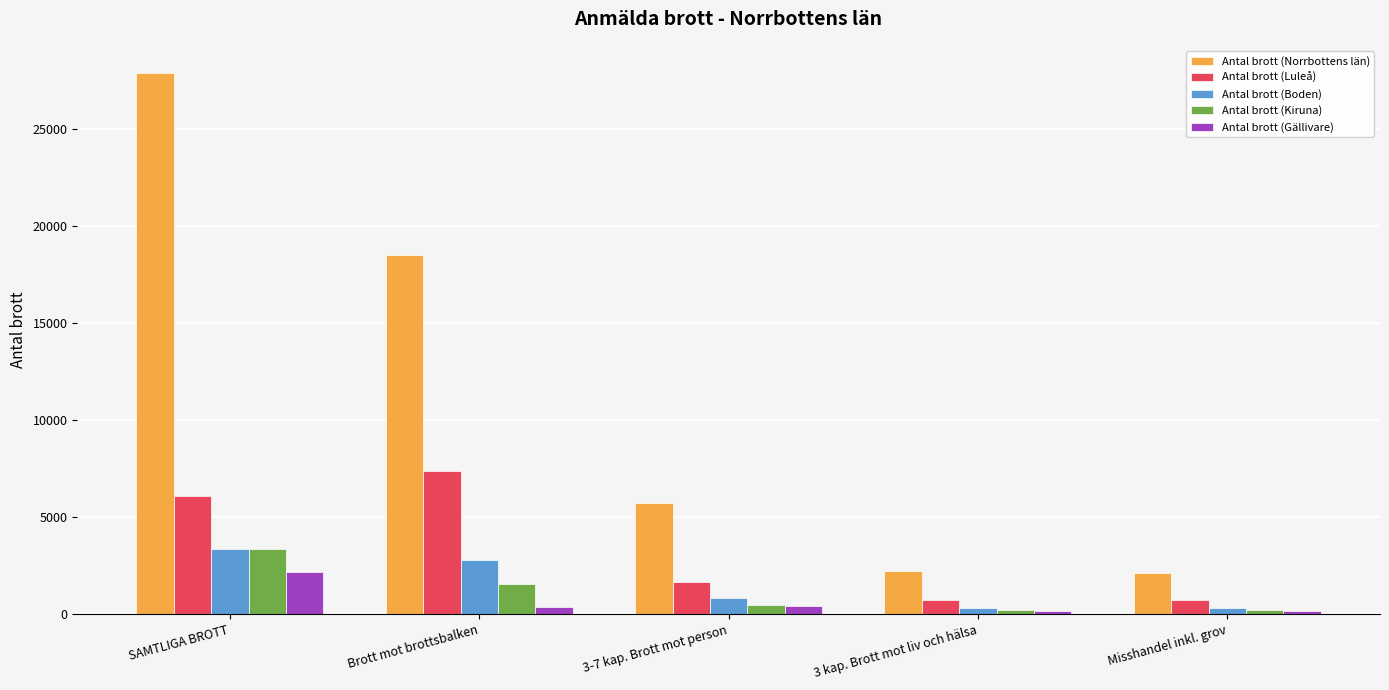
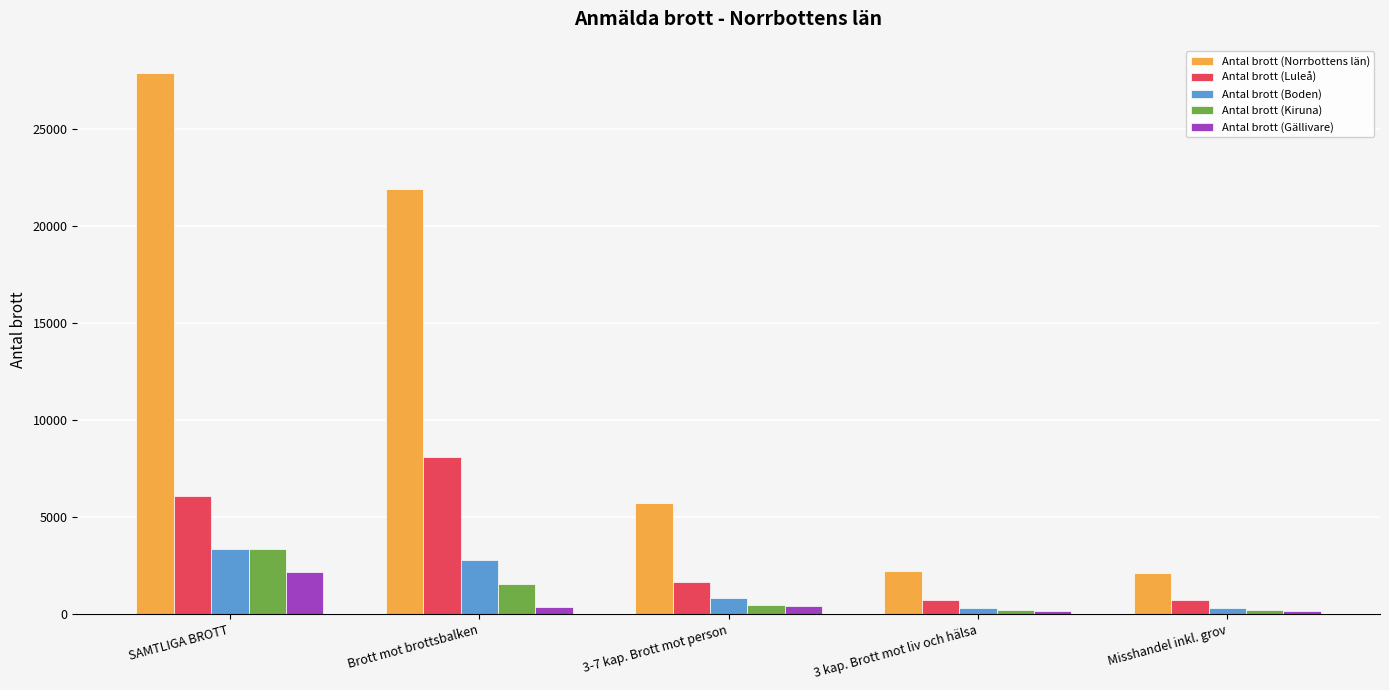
  {
    "Antal brott (Norrbottens län)": {
      "SAMTLIGA BROTT": 27900,
-     "Brott mot brottsbalken": 18500,
+     "Brott mot brottsbalken": 21900,
      "3-7 kap. Brott mot person": 5700,
      "3 kap. Brott mot liv och hälsa": 2200,
      "Misshandel inkl. grov": 2100
    },
    "Antal brott (Luleå)": {
      "SAMTLIGA BROTT": 6100,
-     "Brott mot brottsbalken": 7400,
+     "Brott mot brottsbalken": 8100,
      "3-7 kap. Brott mot person": 1700,
      "3 kap. Brott mot liv och hälsa": 700,
      "Misshandel inkl. grov": 700
    },
    "Antal brott (Boden)": {
      "SAMTLIGA BROTT": 3300,
      "Brott mot brottsbalken": 2800,
      "3-7 kap. Brott mot person": 800,
      "3 kap. Brott mot liv och hälsa": 300,
      "Misshandel inkl. grov": 300
    },
    "Antal brott (Kiruna)": {
      "SAMTLIGA BROTT": 3300,
      "Brott mot brottsbalken": 1500,
      "3-7 kap. Brott mot person": 500,
      "3 kap. Brott mot liv och hälsa": 200,
      "Misshandel inkl. grov": 200
    },
    "Antal brott (Gällivare)": {
      "SAMTLIGA BROTT": 2200,
      "Brott mot brottsbalken": 400,
      "3-7 kap. Brott mot person": 400,
      "3 kap. Brott mot liv och hälsa": 200,
      "Misshandel inkl. grov": 200
    }
  }
